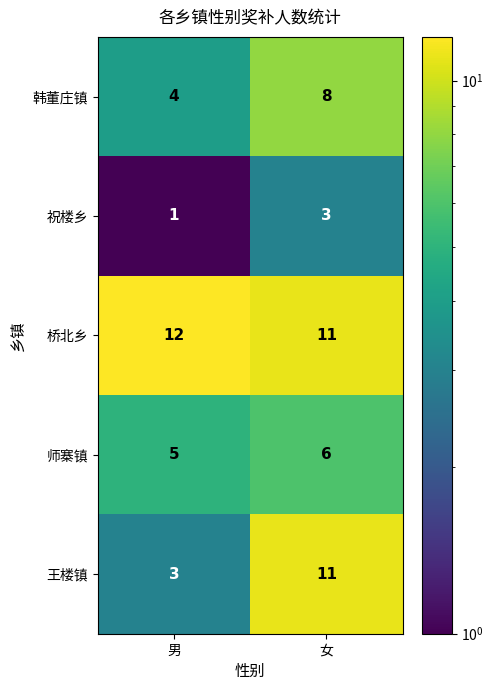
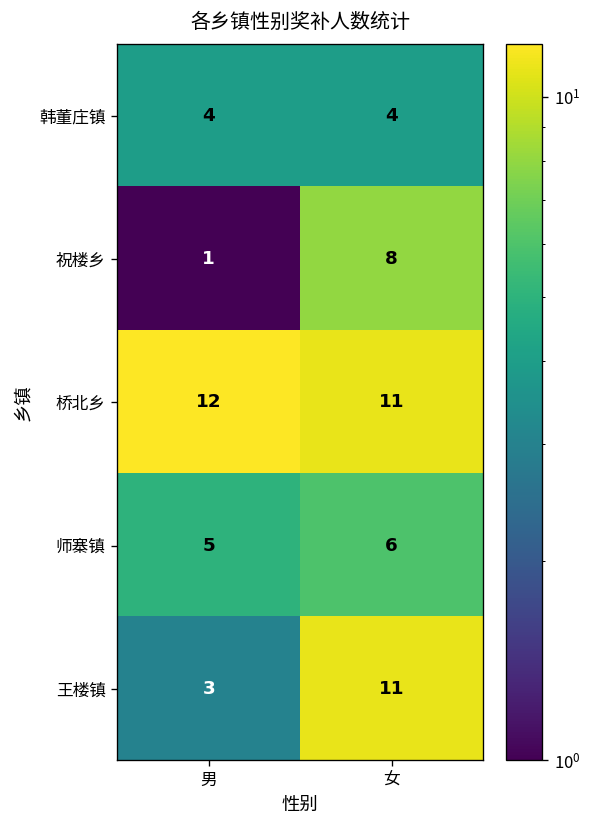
  {
    "韩董庄镇": {
      "男": 4,
-     "女": 8
+     "女": 4
    },
    "祝楼乡": {
      "男": 1,
-     "女": 3
+     "女": 8
    },
    "桥北乡": {
      "男": 12,
      "女": 11
    },
    "师寨镇": {
      "男": 5,
      "女": 6
    },
    "王楼镇": {
      "男": 3,
      "女": 11
    }
  }
